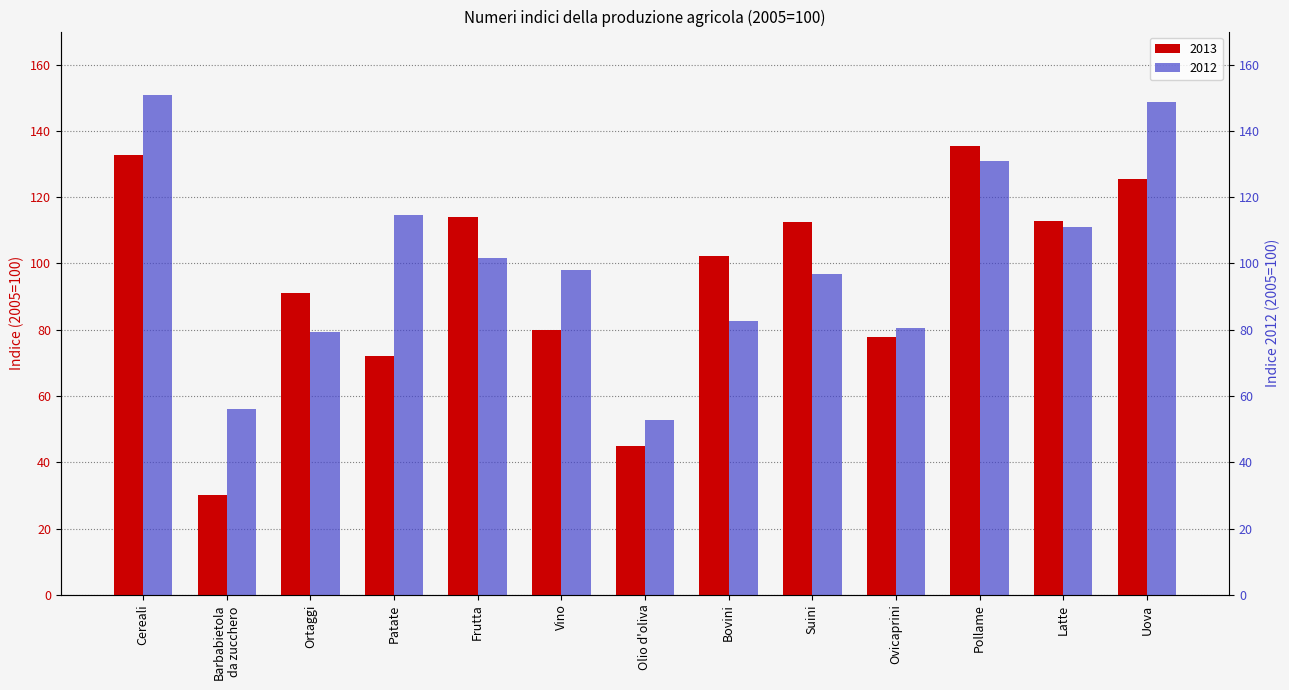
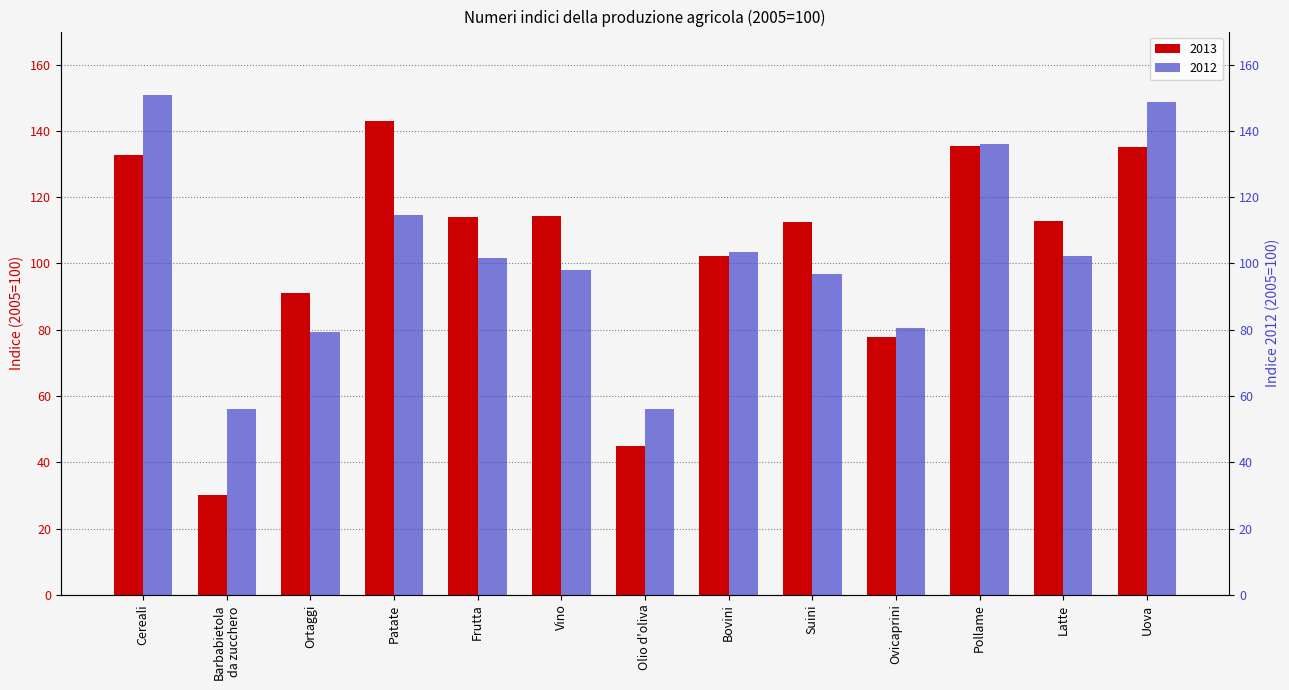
  {
    "2013": {
      "Cereali": 133,
      "Barbabietola da zucchero": 30,
      "Ortaggi": 91,
-     "Patate": 72,
+     "Patate": 143,
      "Frutta": 114,
-     "Vino": 80,
+     "Vino": 114,
      "Olio d'oliva": 45,
      "Bovini": 102,
      "Suini": 113,
      "Ovicaprini": 78,
      "Pollame": 136,
      "Latte": 113,
-     "Uova": 125
+     "Uova": 135
    },
    "2012": {
      "Cereali": 151,
      "Barbabietola da zucchero": 56,
      "Ortaggi": 79,
      "Patate": 115,
      "Frutta": 102,
      "Vino": 98,
-     "Olio d'oliva": 53,
-     "Bovini": 83,
+     "Olio d'oliva": 56,
+     "Bovini": 104,
      "Suini": 97,
      "Ovicaprini": 81,
-     "Pollame": 131,
-     "Latte": 111,
+     "Pollame": 136,
+     "Latte": 102,
      "Uova": 149
    }
  }
